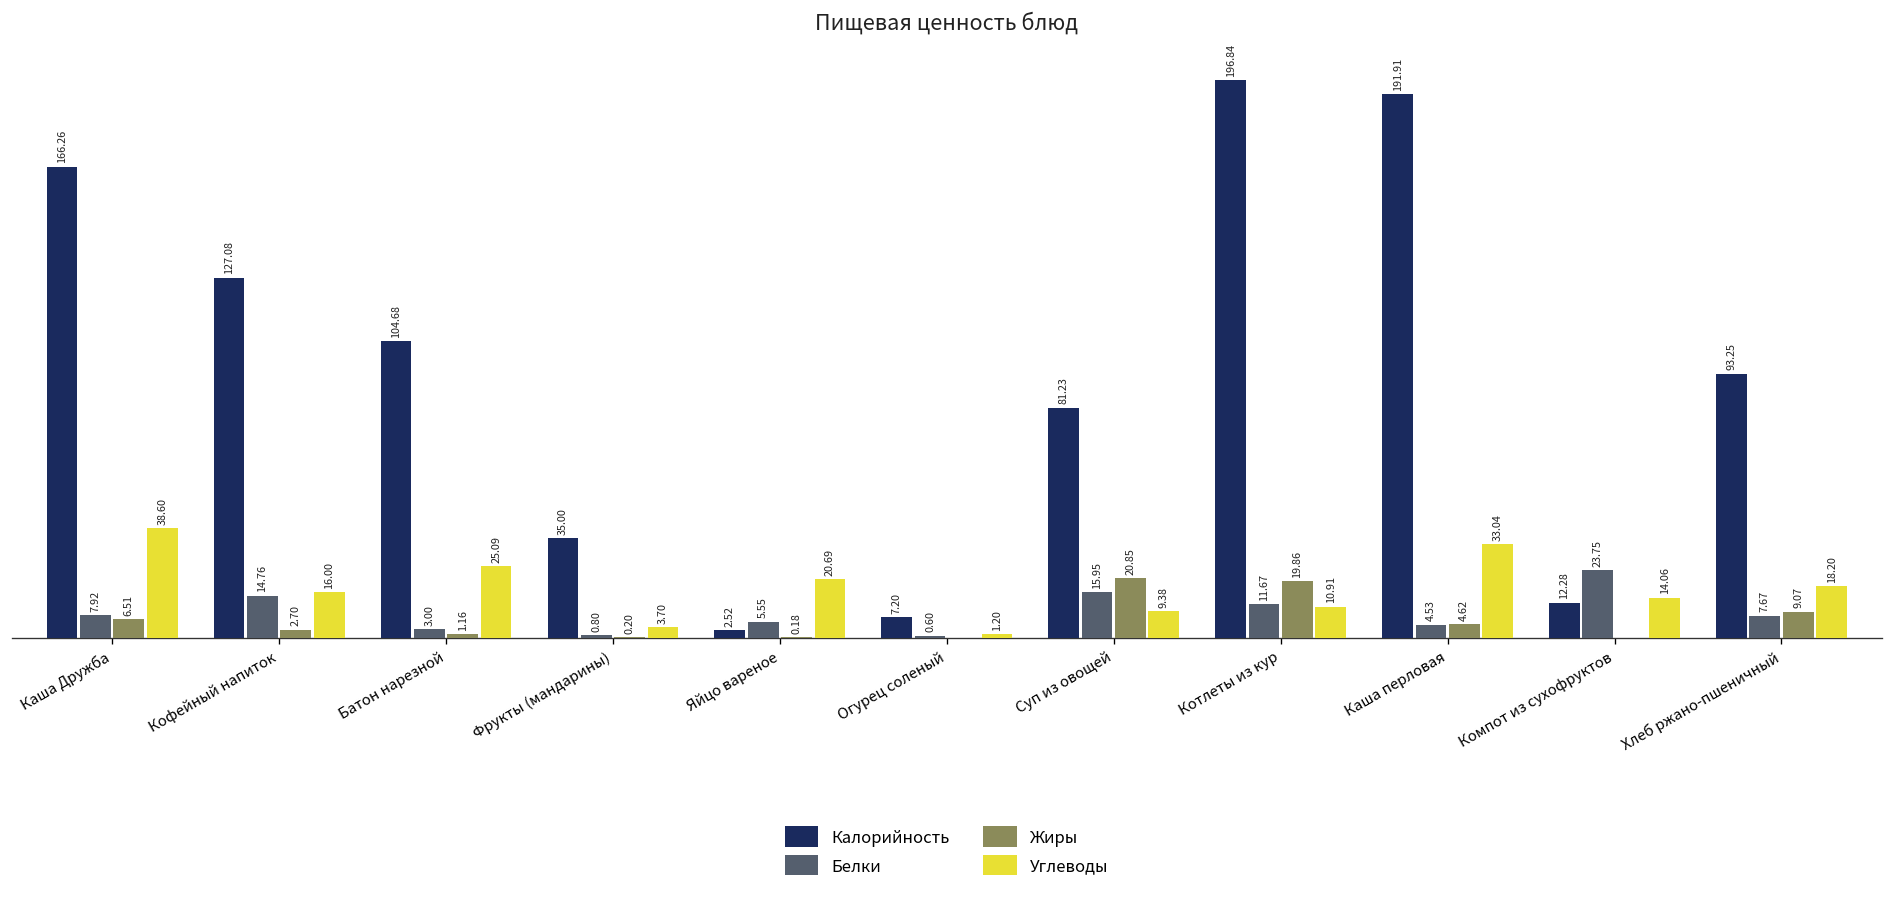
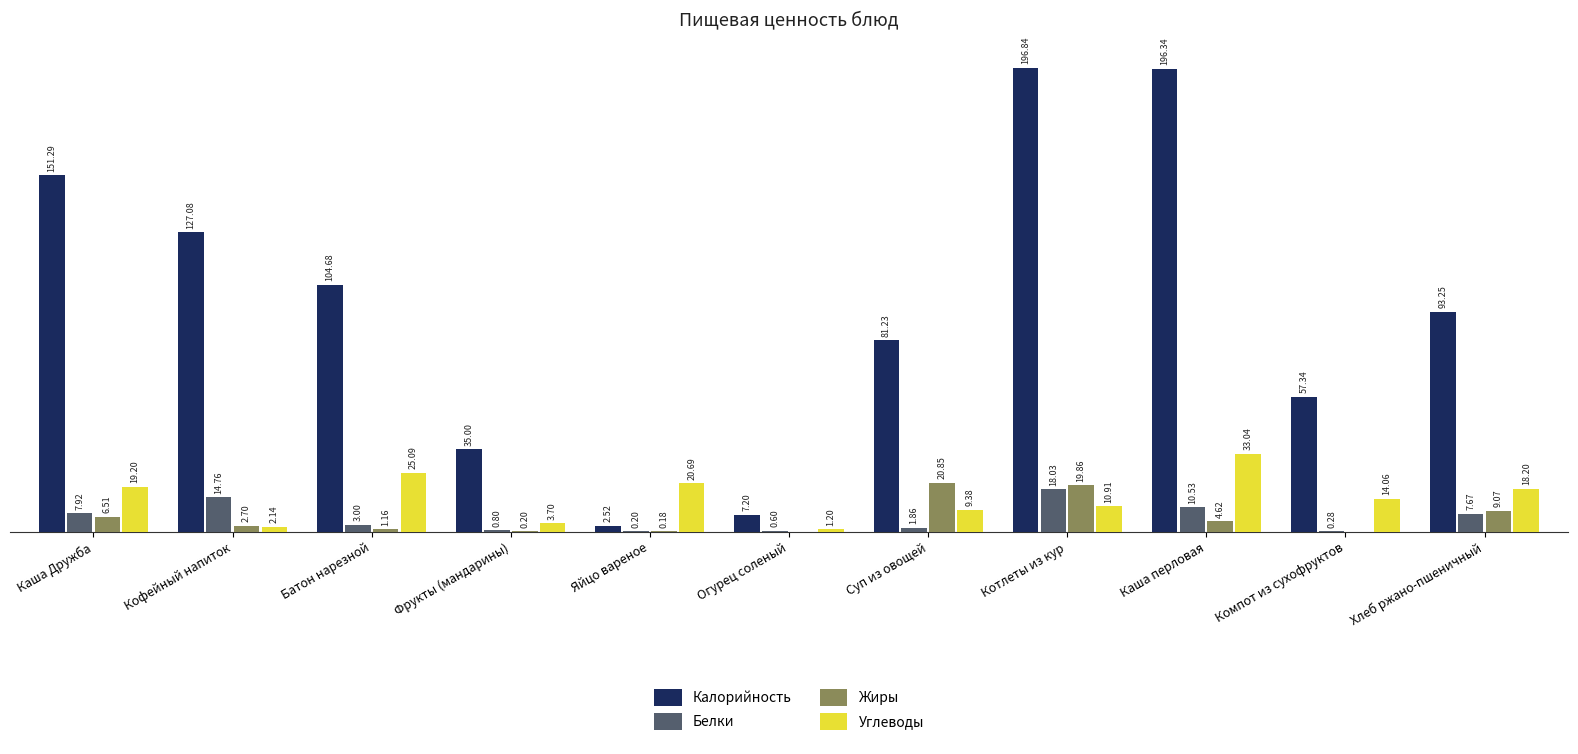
  {
    "Калорийность": {
-     "Каша Дружба": 166.26,
+     "Каша Дружба": 151.29,
      "Кофейный напиток": 127.08,
      "Батон нарезной": 104.68,
      "Фрукты (мандарины)": 35.00,
      "Яйцо вареное": 2.52,
      "Огурец соленый": 7.20,
      "Суп из овощей": 81.23,
      "Котлеты из кур": 196.84,
-     "Каша перловая": 191.91,
-     "Компот из сухофруктов": 12.28,
+     "Каша перловая": 196.34,
+     "Компот из сухофруктов": 57.34,
      "Хлеб ржано-пшеничный": 93.25
    },
    "Белки": {
      "Каша Дружба": 7.92,
      "Кофейный напиток": 14.76,
      "Батон нарезной": 3.00,
      "Фрукты (мандарины)": 0.80,
-     "Яйцо вареное": 5.55,
+     "Яйцо вареное": 0.20,
      "Огурец соленый": 0.60,
-     "Суп из овощей": 15.95,
-     "Котлеты из кур": 11.67,
-     "Каша перловая": 4.53,
-     "Компот из сухофруктов": 23.75,
+     "Суп из овощей": 1.86,
+     "Котлеты из кур": 18.03,
+     "Каша перловая": 10.53,
+     "Компот из сухофруктов": 0.28,
      "Хлеб ржано-пшеничный": 7.67
    },
    "Жиры": {
      "Каша Дружба": 6.51,
      "Кофейный напиток": 2.70,
      "Батон нарезной": 1.16,
      "Фрукты (мандарины)": 0.20,
      "Яйцо вареное": 0.18,
      "Суп из овощей": 20.85,
      "Котлеты из кур": 19.86,
      "Каша перловая": 4.62,
      "Хлеб ржано-пшеничный": 9.07
    },
    "Углеводы": {
-     "Каша Дружба": 38.60,
-     "Кофейный напиток": 16.00,
+     "Каша Дружба": 19.20,
+     "Кофейный напиток": 2.14,
      "Батон нарезной": 25.09,
      "Фрукты (мандарины)": 3.70,
      "Яйцо вареное": 20.69,
      "Огурец соленый": 1.20,
      "Суп из овощей": 9.38,
      "Котлеты из кур": 10.91,
      "Каша перловая": 33.04,
      "Компот из сухофруктов": 14.06,
      "Хлеб ржано-пшеничный": 18.20
    }
  }
